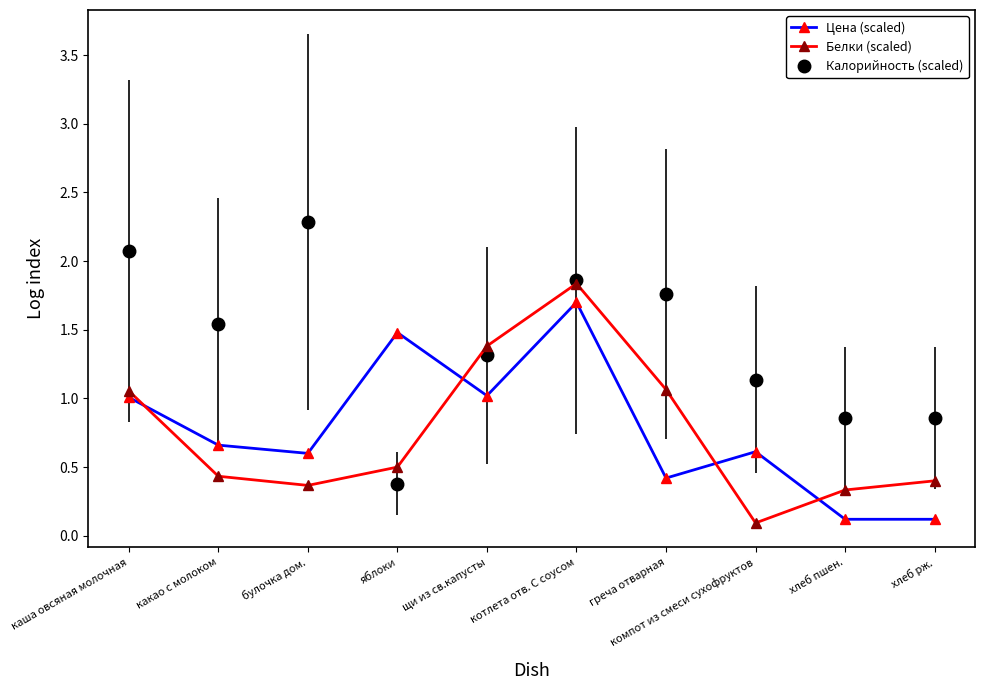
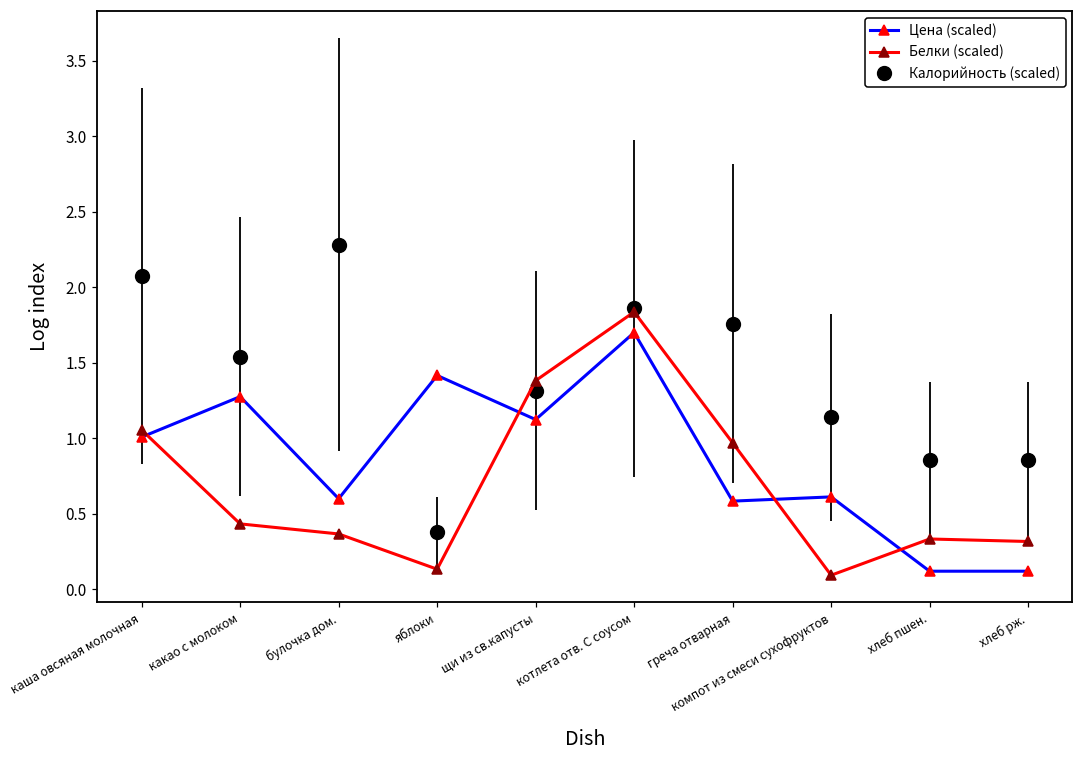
  {
    "Цена (scaled)": {
      "каша овсяная молочная": 1.01,
-     "какао с молоком": 0.66,
+     "какао с молоком": 1.28,
      "булочка дом.": 0.60,
-     "яблоки": 1.48,
-     "щи из св.капусты": 1.02,
+     "яблоки": 1.42,
+     "щи из св.капусты": 1.12,
      "котлета отв. С соусом": 1.70,
-     "греча отварная": 0.42,
+     "греча отварная": 0.58,
      "компот из смеси сухофруктов": 0.61,
      "хлеб пшен.": 0.12,
      "хлеб рж.": 0.12
    },
    "Белки (scaled)": {
      "каша овсяная молочная": 1.06,
      "какао с молоком": 0.43,
      "булочка дом.": 0.37,
-     "яблоки": 0.50,
+     "яблоки": 0.13,
      "щи из св.капусты": 1.38,
      "котлета отв. С соусом": 1.84,
-     "греча отварная": 1.07,
+     "греча отварная": 0.97,
      "компот из смеси сухофруктов": 0.09,
      "хлеб пшен.": 0.33,
-     "хлеб рж.": 0.40
+     "хлеб рж.": 0.32
    }
  }
